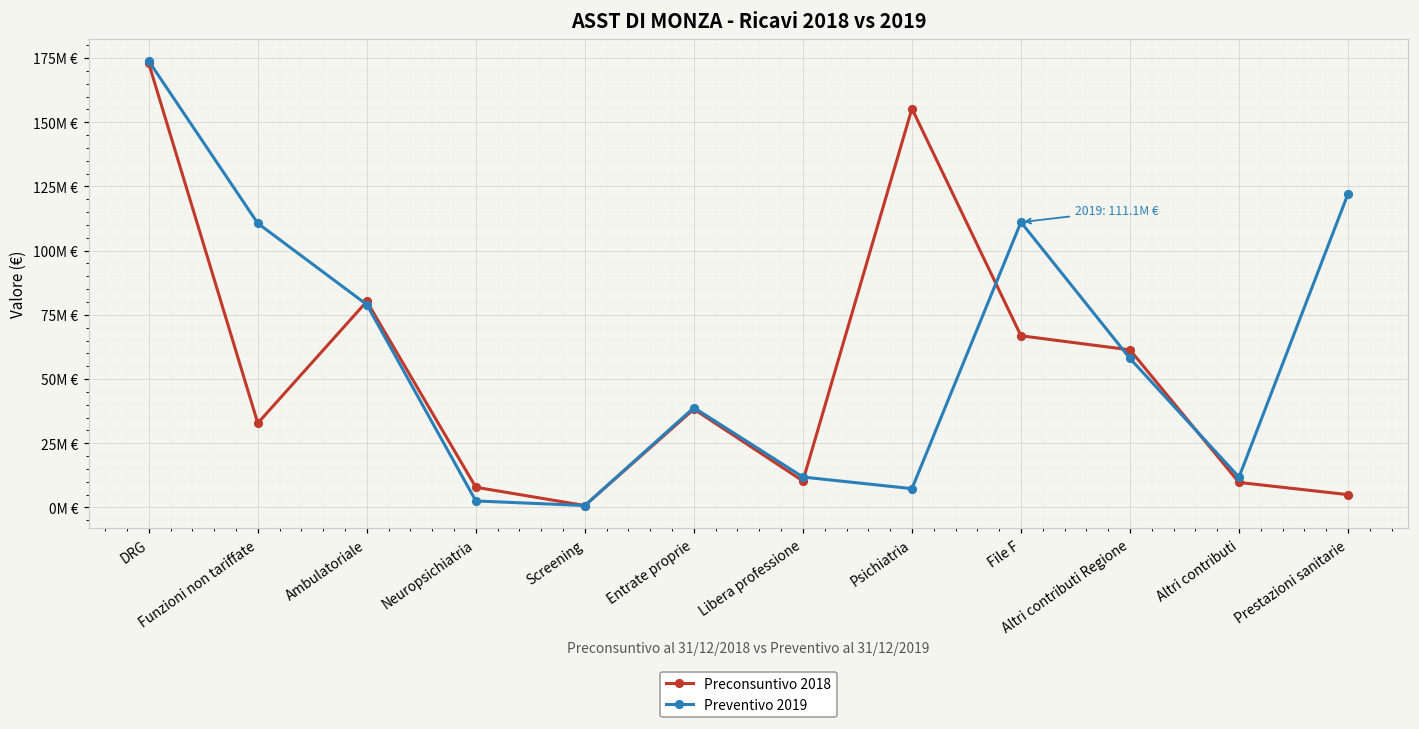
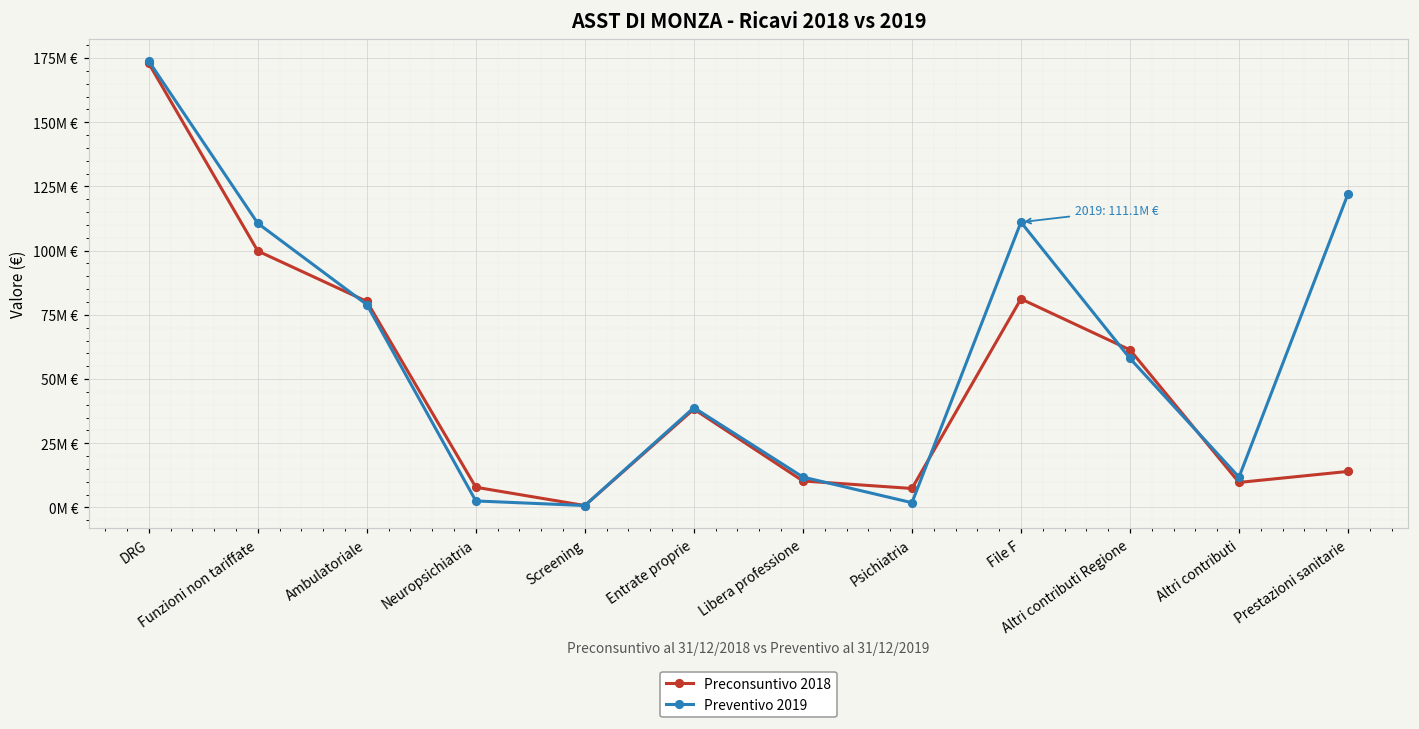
  {
    "Preconsuntivo 2018": {
-     "Funzioni non tariffate": "33M €",
+     "Funzioni non tariffate": "100M €",
      "Ambulatoriale": "80M €",
      "Neuropsichiatria": "8M €",
      "Libera professione": "10M €",
-     "Psichiatria": "155M €",
-     "File F": "67M €",
+     "Psichiatria": "7M €",
+     "File F": "81M €",
      "Altri contributi Regione": "61M €",
      "Altri contributi": "10M €",
-     "Prestazioni sanitarie": "5M €"
+     "Prestazioni sanitarie": "14M €"
    },
    "Preventivo 2019": {
      "Funzioni non tariffate": "111M €",
      "Ambulatoriale": "79M €",
      "Neuropsichiatria": "3M €",
      "Libera professione": "12M €",
-     "Psichiatria": "7M €",
+     "Psichiatria": "2M €",
      "Altri contributi Regione": "58M €",
      "Altri contributi": "12M €",
      "Prestazioni sanitarie": "122M €"
    }
  }
